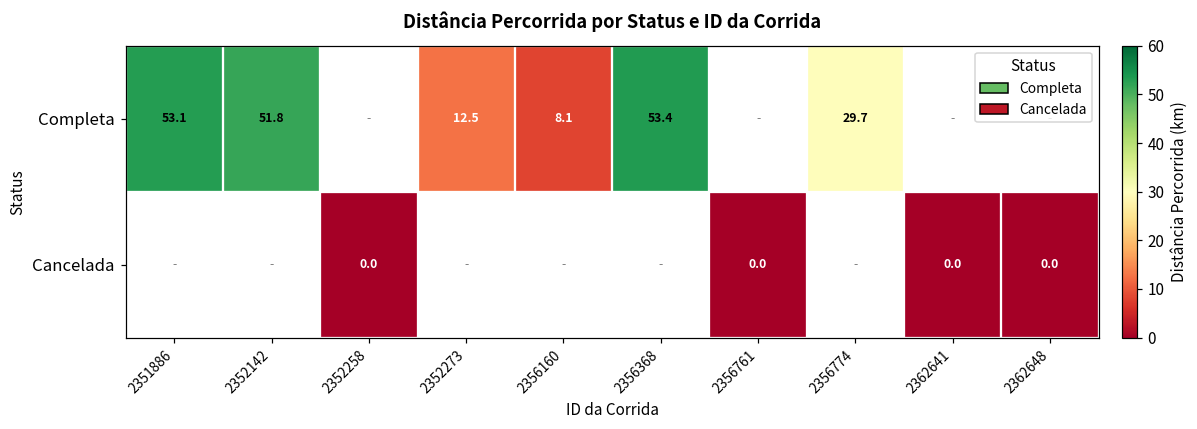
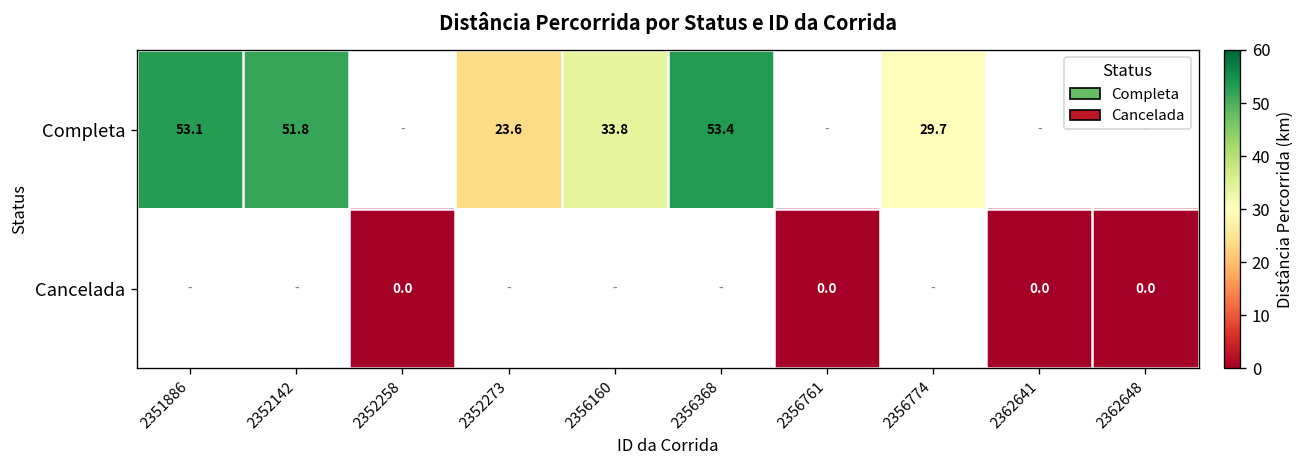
  {
    "Completa": {
      "2351886": 53.1,
      "2352142": 51.8,
-     "2352273": 12.5,
-     "2356160": 8.1,
+     "2352273": 23.6,
+     "2356160": 33.8,
      "2356368": 53.4,
      "2356774": 29.7
    },
    "Cancelada": {
      "2352258": 0.0,
      "2356761": 0.0,
      "2362641": 0.0,
      "2362648": 0.0
    }
  }
